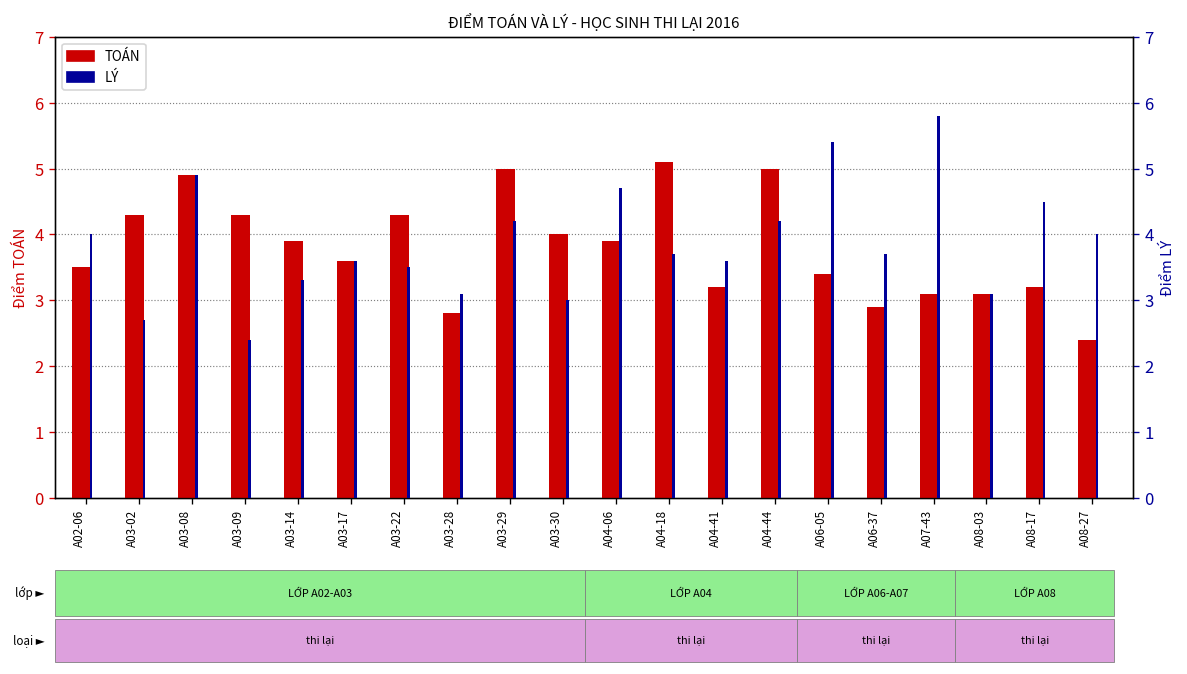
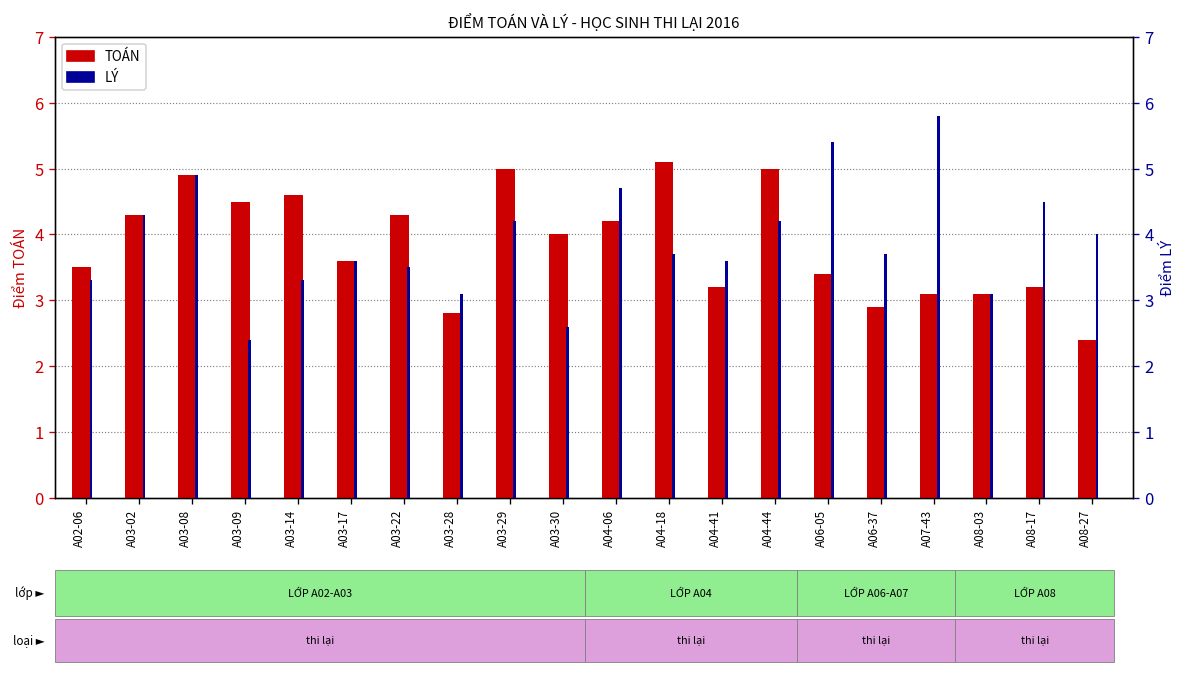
  {
    "TOÁN": {
      "A02-06": 3.5,
      "A03-02": 4.3,
      "A03-08": 4.9,
-     "A03-09": 4.3,
-     "A03-14": 3.9,
+     "A03-09": 4.5,
+     "A03-14": 4.6,
      "A03-17": 3.6,
      "A03-22": 4.3,
      "A03-28": 2.8,
      "A03-29": 5.0,
      "A03-30": 4.0,
-     "A04-06": 3.9,
+     "A04-06": 4.2,
      "A04-18": 5.1,
      "A04-41": 3.2,
      "A04-44": 5.0,
      "A06-05": 3.4,
      "A06-37": 2.9,
      "A07-43": 3.1,
      "A08-03": 3.1,
      "A08-17": 3.2,
      "A08-27": 2.4
    },
    "LÝ": {
-     "A02-06": 4.0,
-     "A03-02": 2.7,
+     "A02-06": 3.3,
+     "A03-02": 4.3,
      "A03-08": 4.9,
      "A03-09": 2.4,
      "A03-14": 3.3,
      "A03-17": 3.6,
      "A03-22": 3.5,
      "A03-28": 3.1,
      "A03-29": 4.2,
-     "A03-30": 3.0,
+     "A03-30": 2.6,
      "A04-06": 4.7,
      "A04-18": 3.7,
      "A04-41": 3.6,
      "A04-44": 4.2,
      "A06-05": 5.4,
      "A06-37": 3.7,
      "A07-43": 5.8,
      "A08-03": 3.1,
      "A08-17": 4.5,
      "A08-27": 4.0
    }
  }
